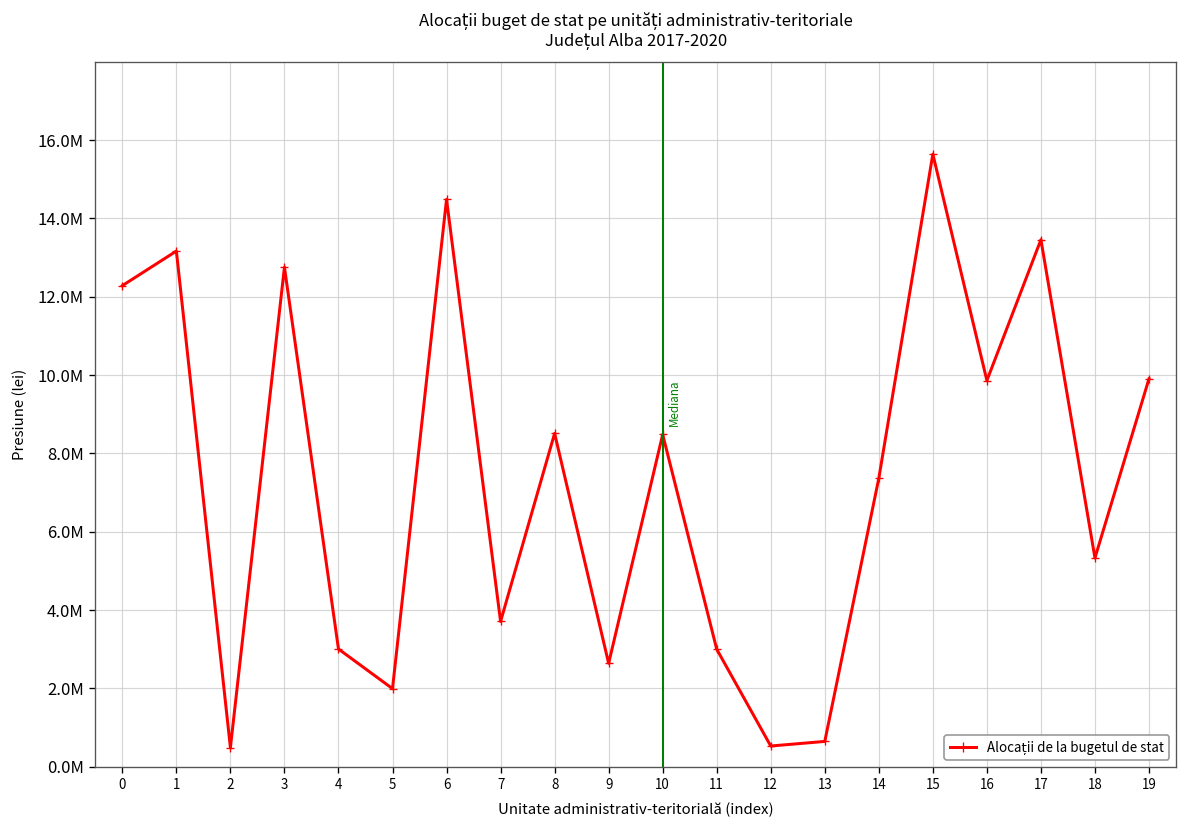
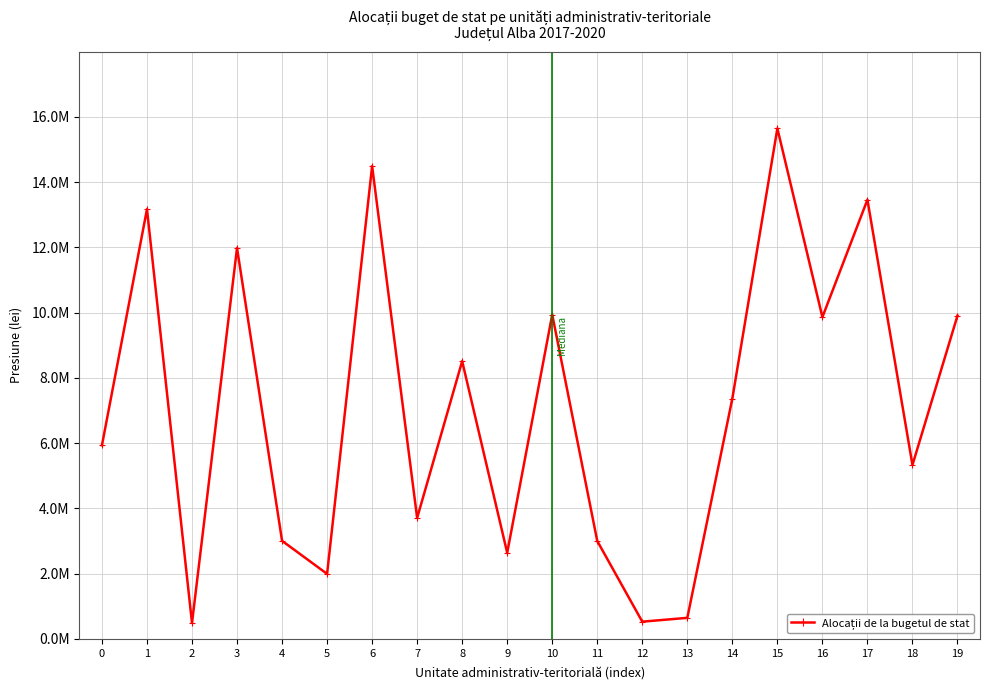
  {
-   "0": 12300000,
+   "0": 5900000,
    "1": 13200000,
    "2": 500000,
-   "3": 12800000,
+   "3": 12000000,
    "4": 3000000,
    "5": 2000000,
    "6": 14500000,
    "7": 3700000,
    "8": 8500000,
    "9": 2600000,
-   "10": 8500000,
+   "10": 9900000,
    "11": 3000000,
    "12": 500000,
    "13": 600000,
    "14": 7400000,
    "15": 15600000,
    "16": 9900000,
    "17": 13500000,
    "18": 5300000,
    "19": 9900000
  }
